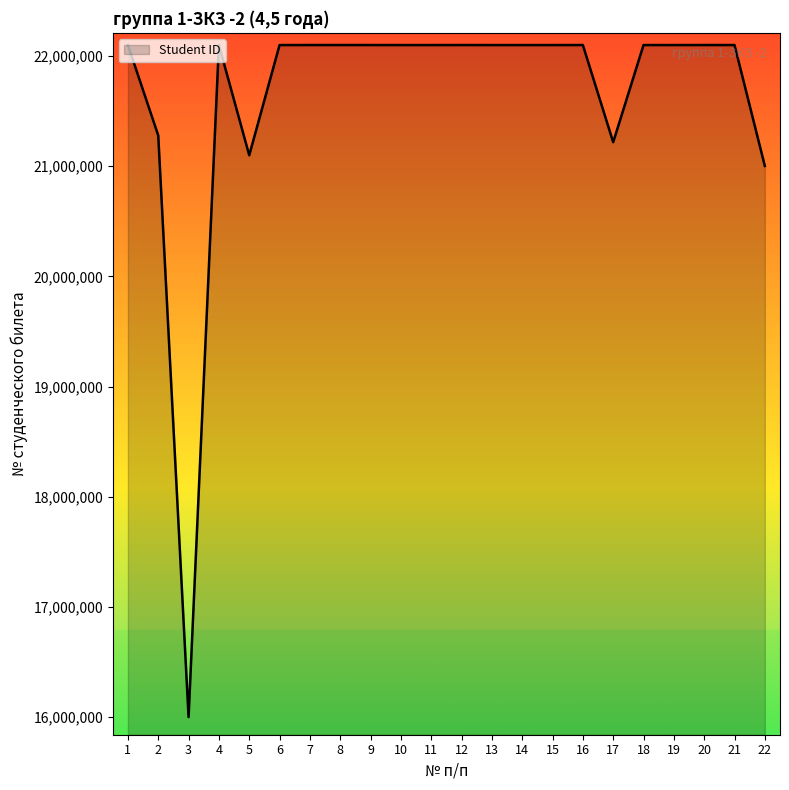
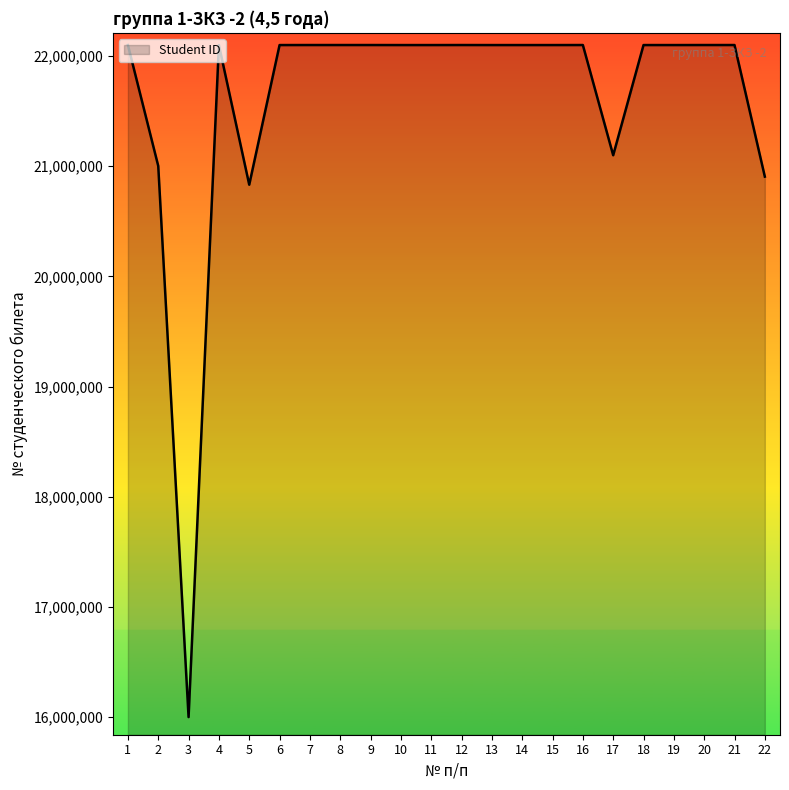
  {
-   "2": "21,280,000",
+   "2": "21,000,000",
    "3": "16,000,000",
-   "5": "21,100,000",
+   "5": "20,830,000",
    "6": "22,100,000",
    "7": "22,100,000",
    "8": "22,100,000",
    "9": "22,100,000",
    "10": "22,100,000",
    "11": "22,100,000",
    "12": "22,100,000",
    "13": "22,100,000",
    "14": "22,100,000",
    "15": "22,100,000",
    "16": "22,100,000",
-   "17": "21,220,000",
+   "17": "21,100,000",
    "18": "22,100,000",
-   "22": "21,000,000"
+   "22": "20,910,000"
  }
